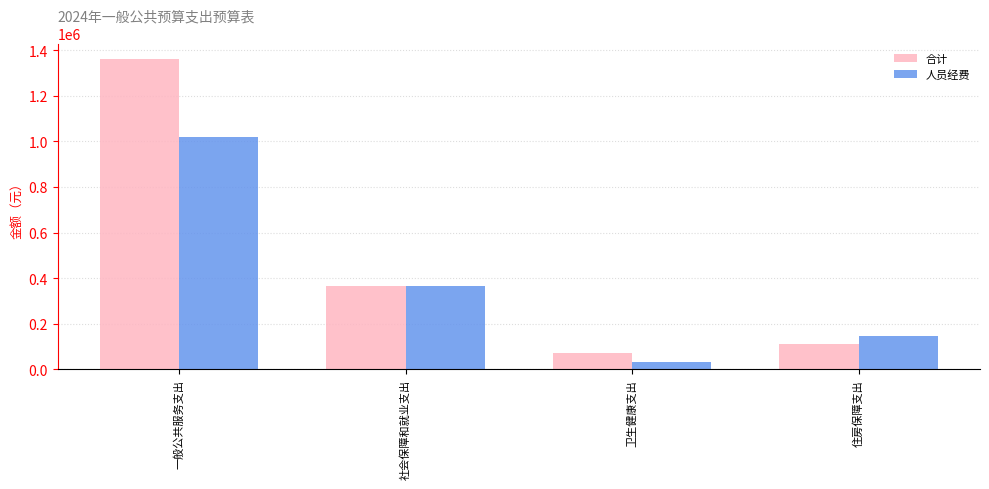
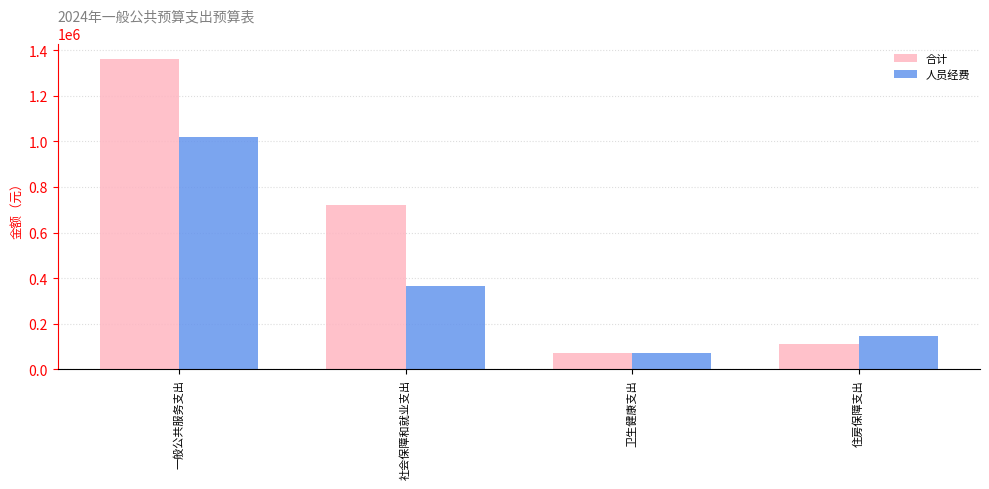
  {
    "合计": {
      "一般公共服务支出": 1360000,
-     "社会保障和就业支出": 360000,
+     "社会保障和就业支出": 720000,
      "卫生健康支出": 70000,
      "住房保障支出": 110000
    },
    "人员经费": {
      "一般公共服务支出": 1020000,
      "社会保障和就业支出": 360000,
-     "卫生健康支出": 30000,
+     "卫生健康支出": 70000,
      "住房保障支出": 150000
    }
  }
